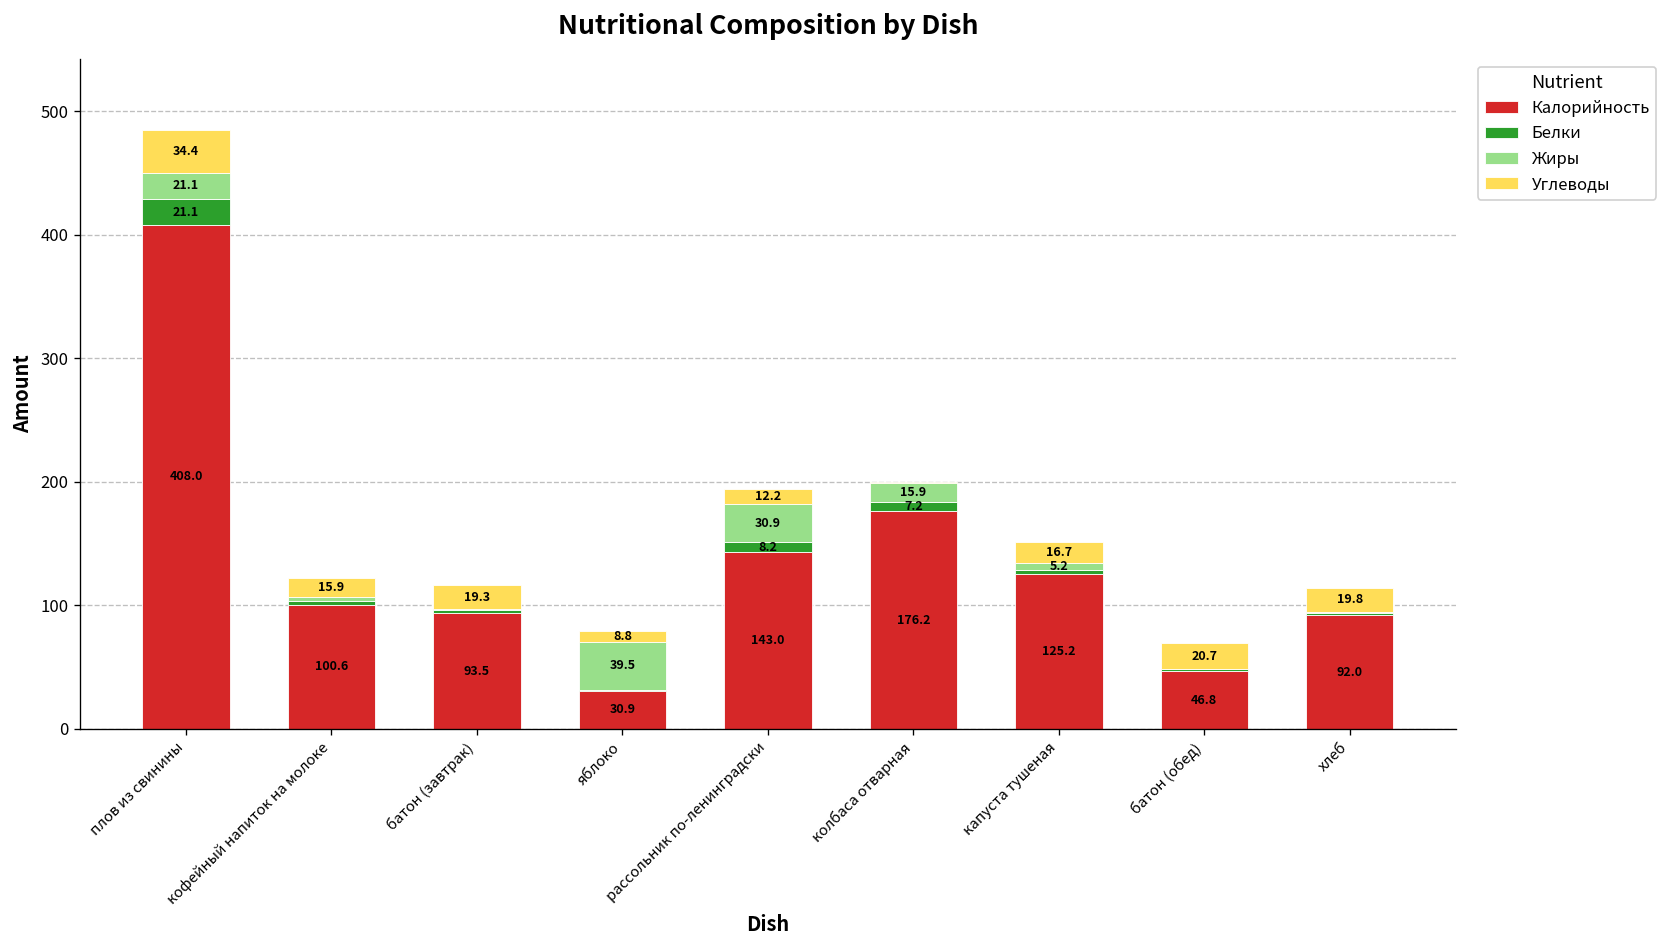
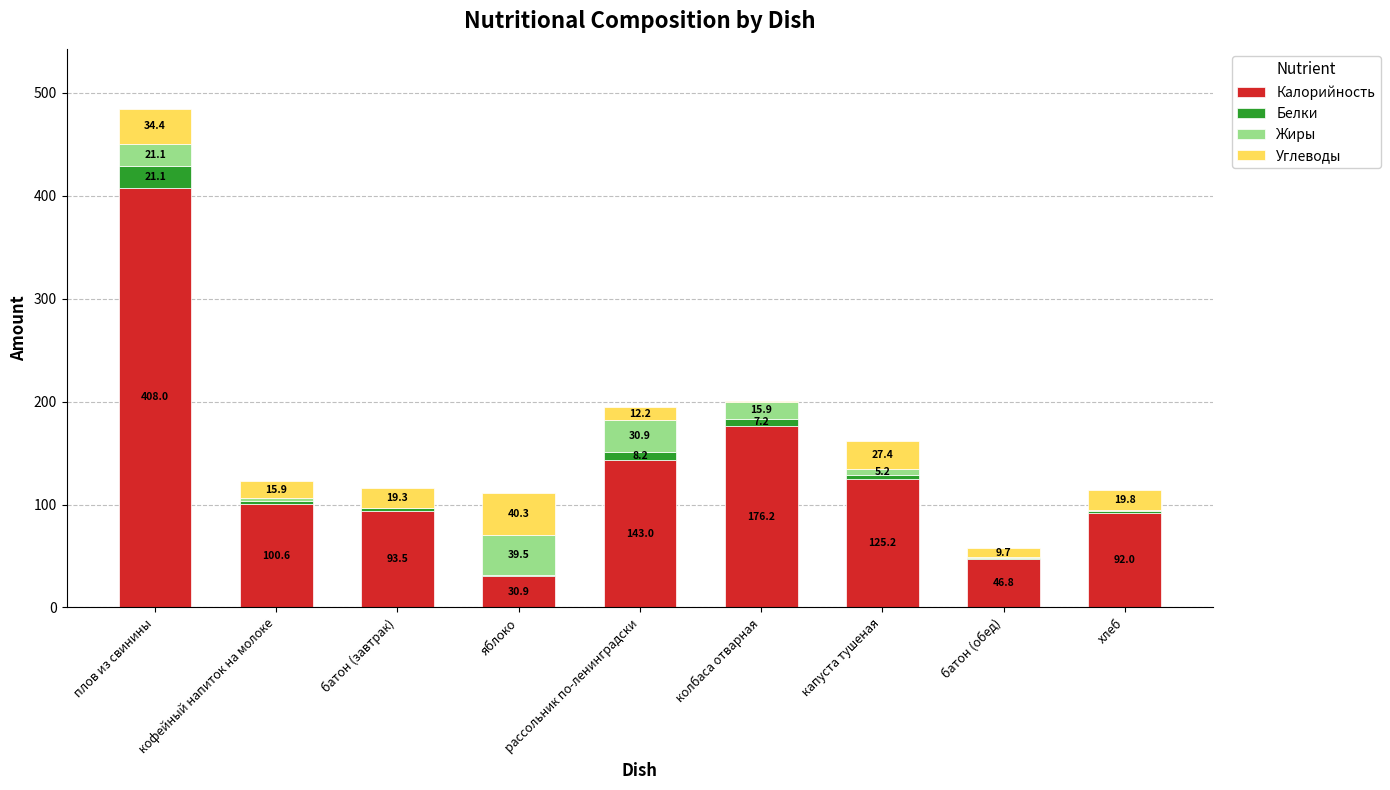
  {
    "Калорийность": {
      "плов из свинины": 408.0,
      "кофейный напиток на молоке": 100.6,
      "батон (завтрак)": 93.5,
      "яблоко": 30.9,
      "рассольник по-ленинградски": 143.0,
      "колбаса отварная": 176.2,
      "капуста тушеная": 125.2,
      "батон (обед)": 46.8,
      "хлеб": 92.0
    },
    "Белки": {
      "плов из свинины": 21.1,
      "рассольник по-ленинградски": 8.2,
      "колбаса отварная": 7.2
    },
    "Жиры": {
      "плов из свинины": 21.1,
      "яблоко": 39.5,
      "рассольник по-ленинградски": 30.9,
      "колбаса отварная": 15.9,
      "капуста тушеная": 5.2
    },
    "Углеводы": {
      "плов из свинины": 34.4,
      "кофейный напиток на молоке": 15.9,
      "батон (завтрак)": 19.3,
-     "яблоко": 8.8,
+     "яблоко": 40.3,
      "рассольник по-ленинградски": 12.2,
-     "капуста тушеная": 16.7,
-     "батон (обед)": 20.7,
+     "капуста тушеная": 27.4,
+     "батон (обед)": 9.7,
      "хлеб": 19.8
    }
  }
